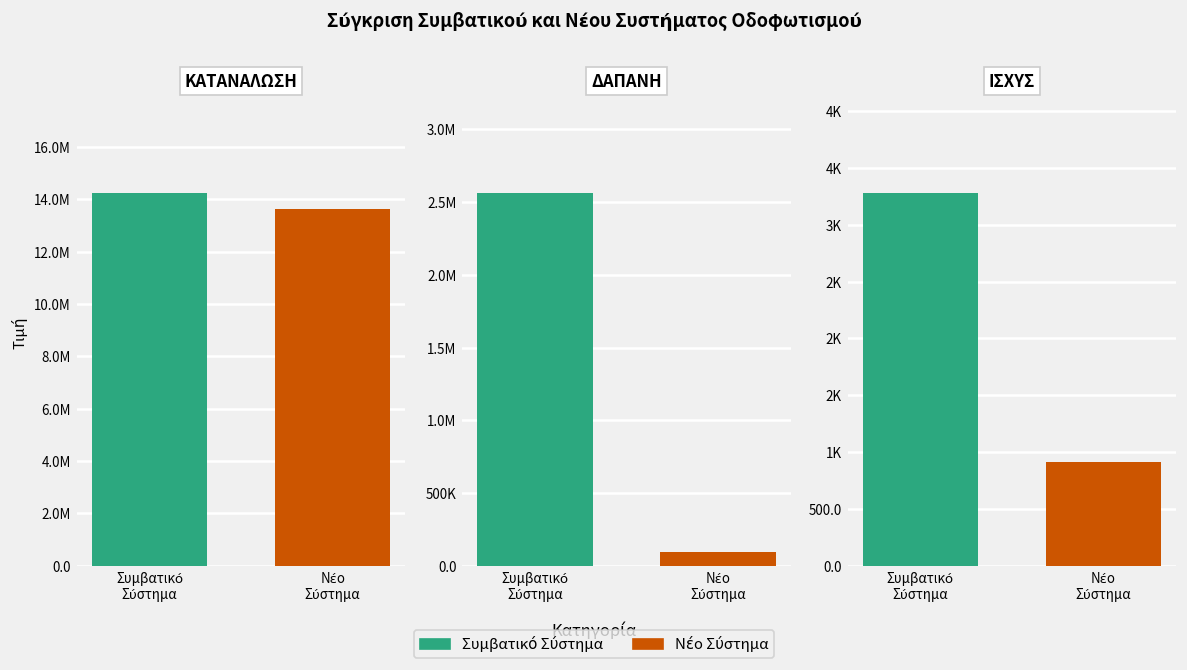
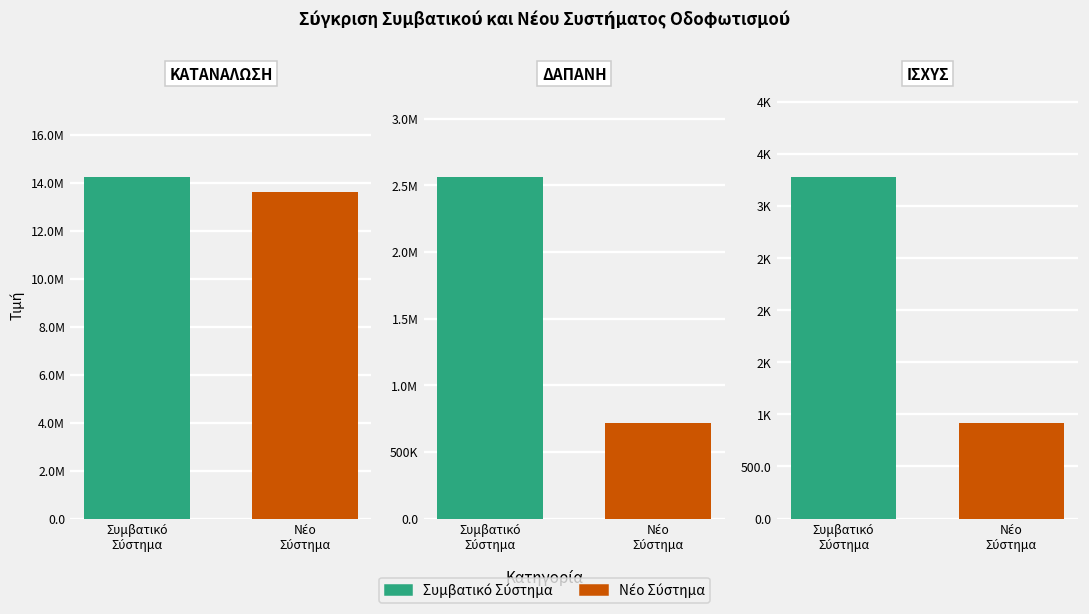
  {
    "ΚΑΤΑΝΑΛΩΣΗ": {
      "Συμβατικό Σύστημα": 14200000,
      "Νέο Σύστημα": 13600000
    },
    "ΔΑΠΑΝΗ": {
      "Συμβατικό Σύστημα": 2560000,
-     "Νέο Σύστημα": 100000
+     "Νέο Σύστημα": 720000
    }
  }
